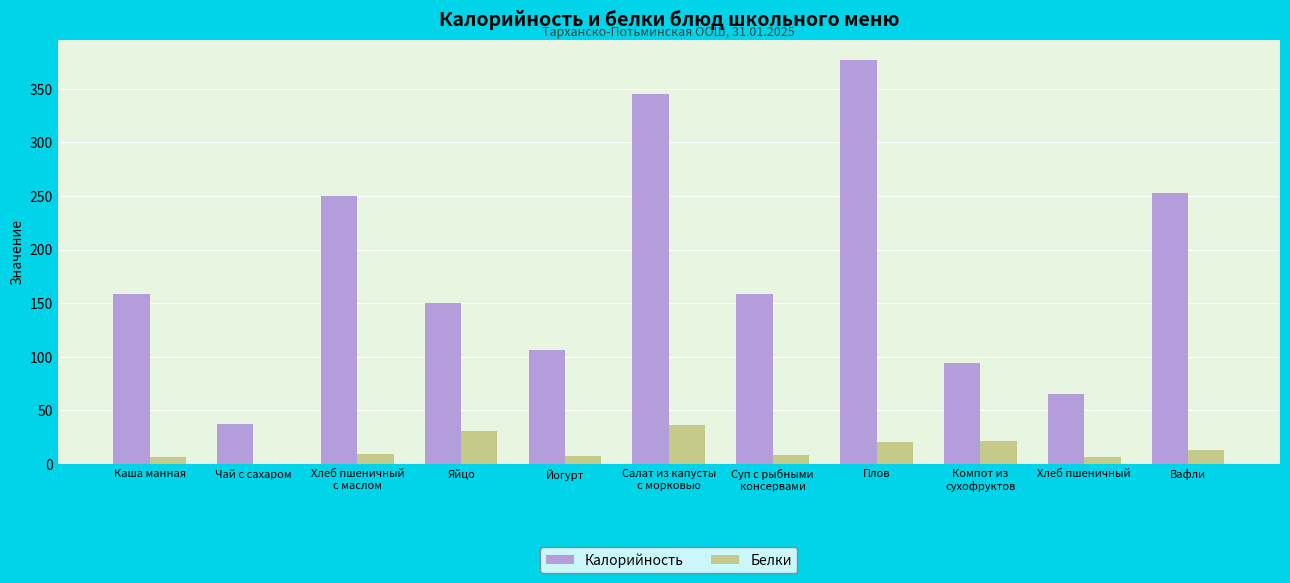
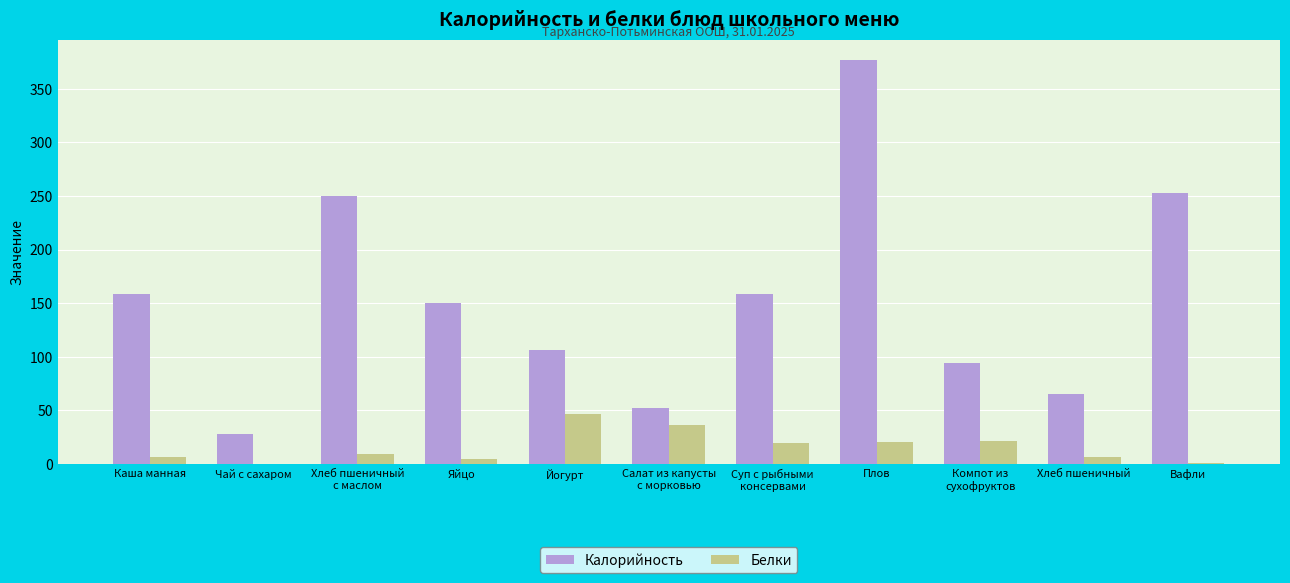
  {
    "Калорийность": {
      "Каша манная": 159,
-     "Чай с сахаром": 38,
+     "Чай с сахаром": 28,
      "Хлеб пшеничный с маслом": 250,
      "Яйцо": 150,
      "Йогурт": 106,
-     "Салат из капусты с морковью": 345,
+     "Салат из капусты с морковью": 52,
      "Суп с рыбными консервами": 158,
      "Плов": 377,
      "Компот из сухофруктов": 94,
      "Хлеб пшеничный": 65,
      "Вафли": 253
    },
    "Белки": {
      "Каша манная": 6,
      "Хлеб пшеничный с маслом": 10,
-     "Яйцо": 31,
-     "Йогурт": 7,
+     "Яйцо": 5,
+     "Йогурт": 47,
      "Салат из капусты с морковью": 37,
-     "Суп с рыбными консервами": 9,
+     "Суп с рыбными консервами": 20,
      "Плов": 20,
      "Компот из сухофруктов": 22,
      "Хлеб пшеничный": 7,
-     "Вафли": 13
+     "Вафли": 1
    }
  }
